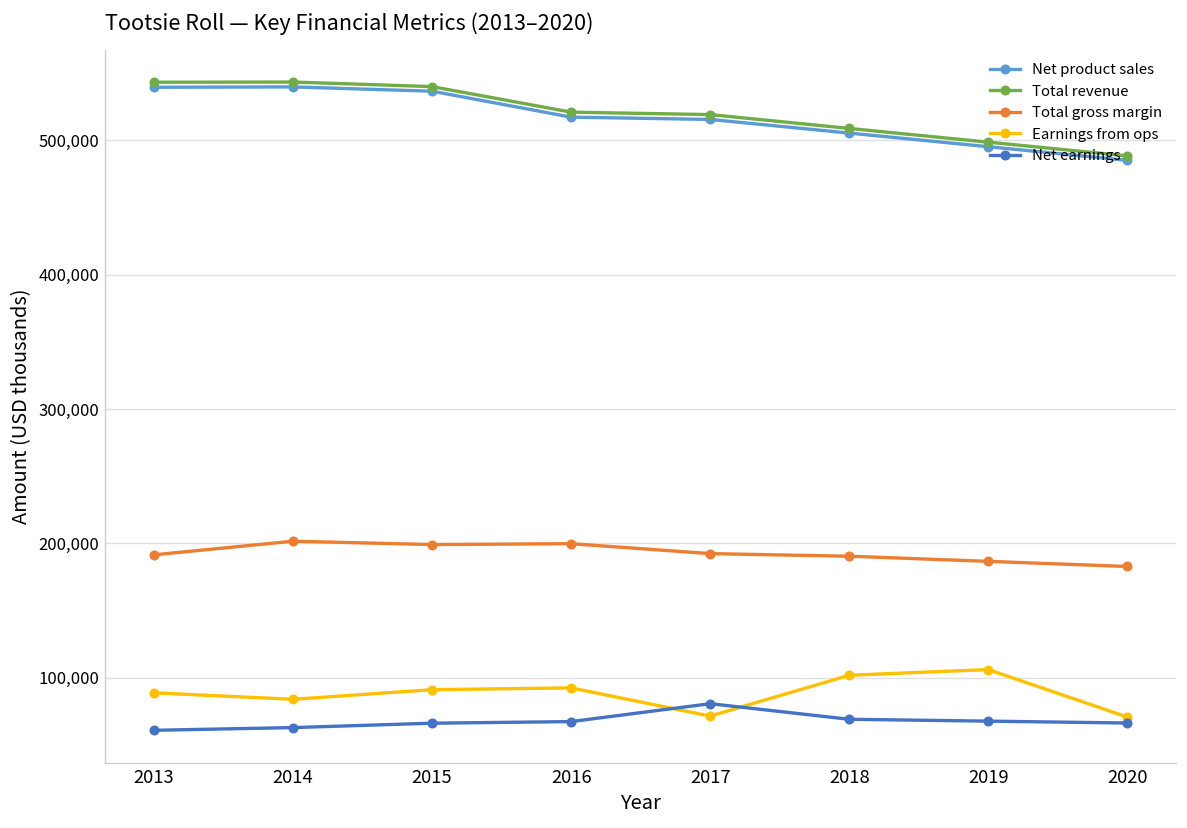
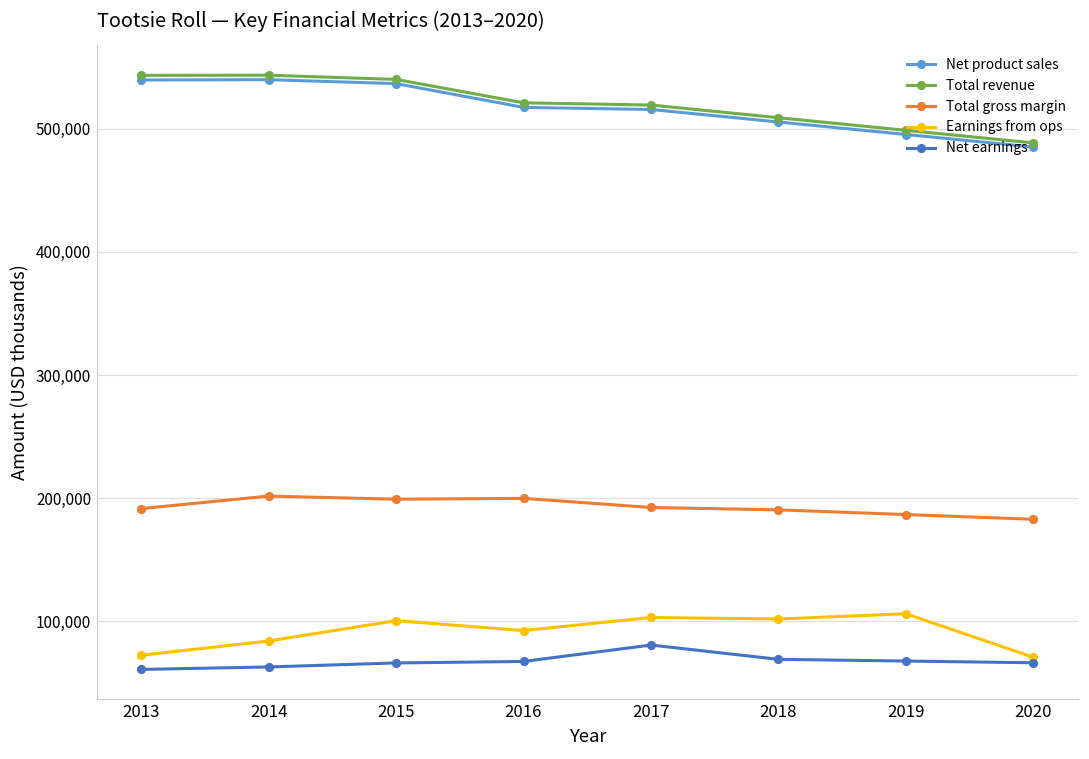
  {
    "Total revenue": {
      "2013": "543,000",
      "2014": "544,000",
      "2015": "540,000",
      "2016": "521,000",
      "2017": "519,000",
      "2018": "509,000",
      "2019": "499,000",
      "2020": "489,000"
    },
    "Total gross margin": {
      "2013": "191,000",
      "2014": "202,000",
      "2015": "199,000",
      "2016": "200,000",
      "2017": "192,000",
      "2018": "190,000",
      "2019": "187,000",
      "2020": "183,000"
    },
    "Earnings from ops": {
-     "2013": "89,000",
+     "2013": "72,000",
      "2014": "84,000",
-     "2015": "91,000",
+     "2015": "100,000",
      "2016": "92,000",
-     "2017": "71,000",
+     "2017": "103,000",
      "2018": "102,000",
      "2019": "106,000",
      "2020": "71,000"
    }
  }
